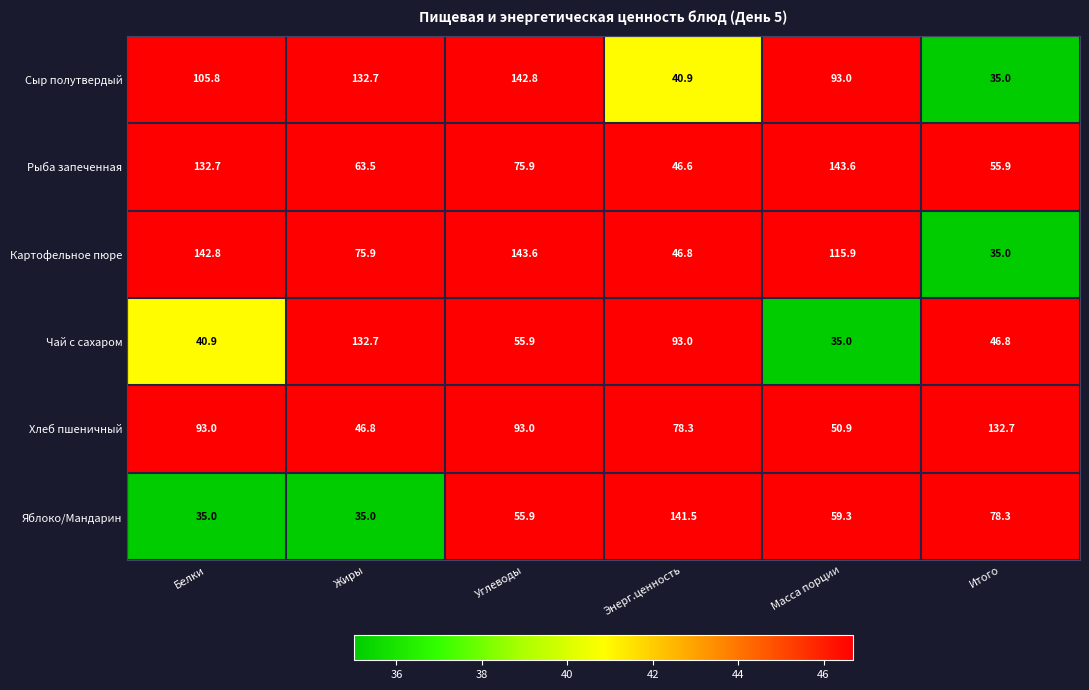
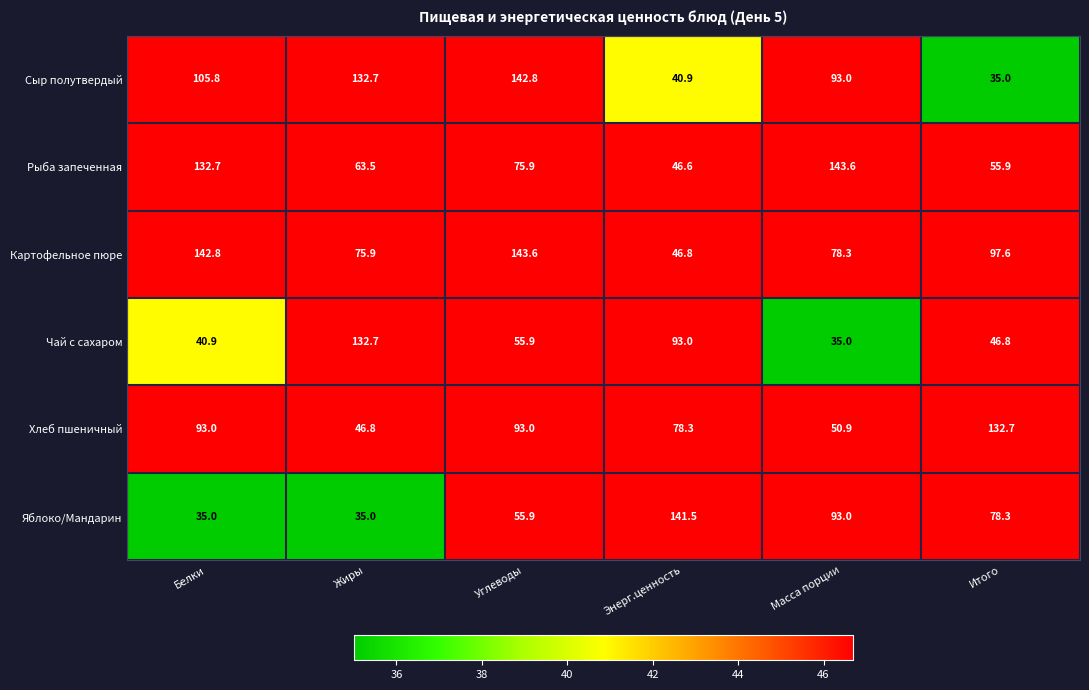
  {
    "Сыр полутвердый": {
      "Белки": 105.8,
      "Жиры": 132.7,
      "Углеводы": 142.8,
      "Энерг.ценность": 40.9,
      "Масса порции": 93.0,
      "Итого": 35.0
    },
    "Рыба запеченная": {
      "Белки": 132.7,
      "Жиры": 63.5,
      "Углеводы": 75.9,
      "Энерг.ценность": 46.6,
      "Масса порции": 143.6,
      "Итого": 55.9
    },
    "Картофельное пюре": {
      "Белки": 142.8,
      "Жиры": 75.9,
      "Углеводы": 143.6,
      "Энерг.ценность": 46.8,
-     "Масса порции": 115.9,
-     "Итого": 35.0
+     "Масса порции": 78.3,
+     "Итого": 97.6
    },
    "Чай с сахаром": {
      "Белки": 40.9,
      "Жиры": 132.7,
      "Углеводы": 55.9,
      "Энерг.ценность": 93.0,
      "Масса порции": 35.0,
      "Итого": 46.8
    },
    "Хлеб пшеничный": {
      "Белки": 93.0,
      "Жиры": 46.8,
      "Углеводы": 93.0,
      "Энерг.ценность": 78.3,
      "Масса порции": 50.9,
      "Итого": 132.7
    },
    "Яблоко/Мандарин": {
      "Белки": 35.0,
      "Жиры": 35.0,
      "Углеводы": 55.9,
      "Энерг.ценность": 141.5,
-     "Масса порции": 59.3,
+     "Масса порции": 93.0,
      "Итого": 78.3
    }
  }
